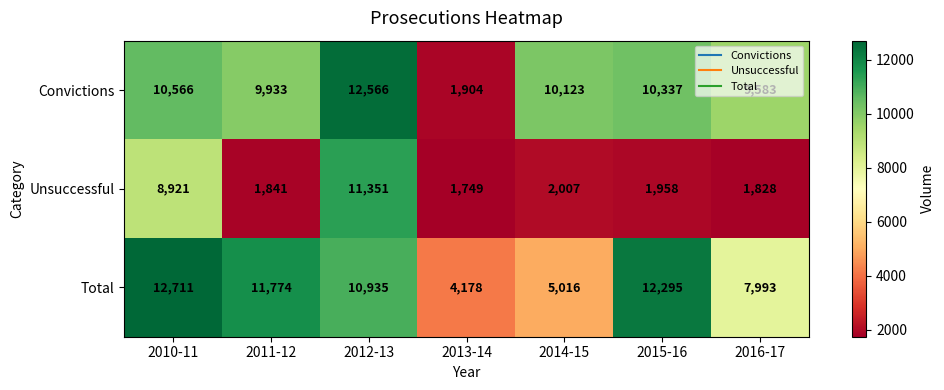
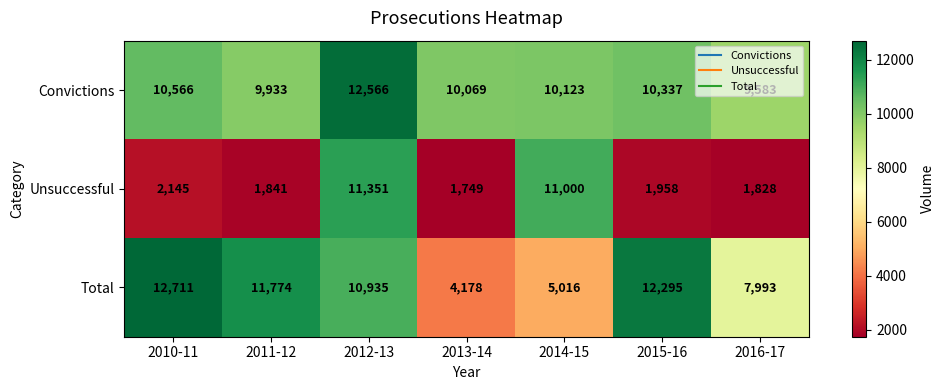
  {
    "Convictions": {
      "2010-11": "10,566",
      "2011-12": "9,933",
      "2012-13": "12,566",
-     "2013-14": "1,904",
+     "2013-14": "10,069",
      "2014-15": "10,123",
      "2015-16": "10,337"
    },
    "Unsuccessful": {
-     "2010-11": "8,921",
+     "2010-11": "2,145",
      "2011-12": "1,841",
      "2012-13": "11,351",
      "2013-14": "1,749",
-     "2014-15": "2,007",
+     "2014-15": "11,000",
      "2015-16": "1,958",
      "2016-17": "1,828"
    },
    "Total": {
      "2010-11": "12,711",
      "2011-12": "11,774",
      "2012-13": "10,935",
      "2013-14": "4,178",
      "2014-15": "5,016",
      "2015-16": "12,295",
      "2016-17": "7,993"
    }
  }
